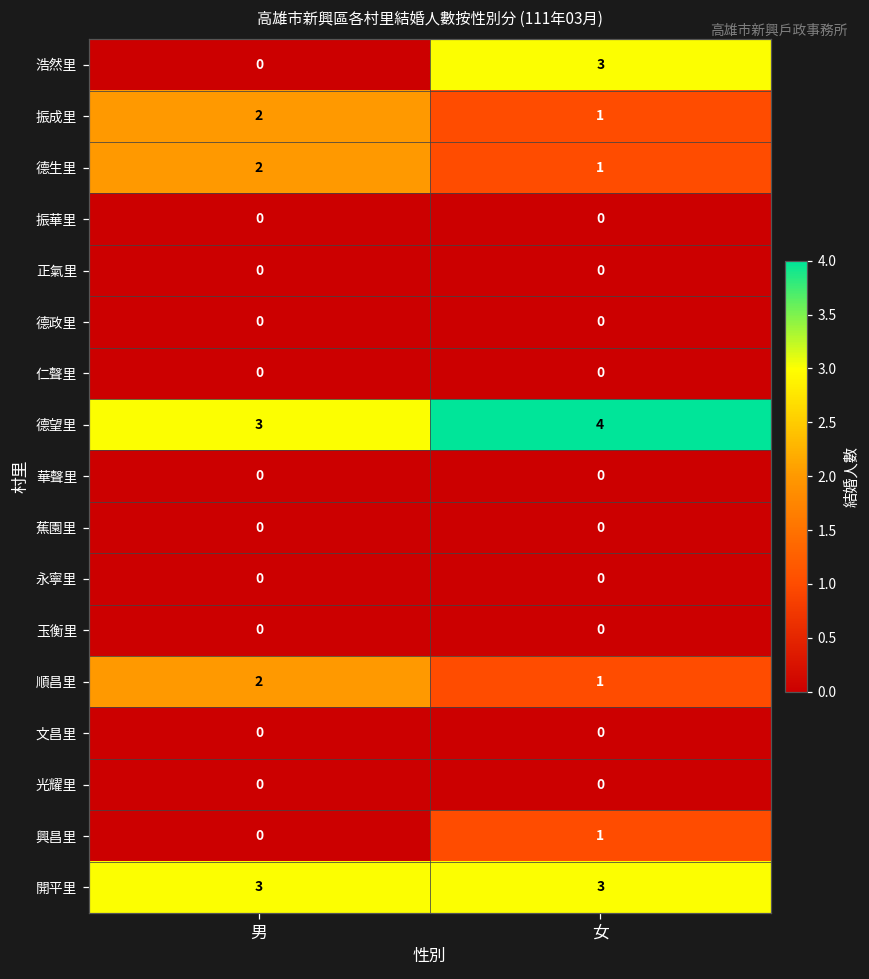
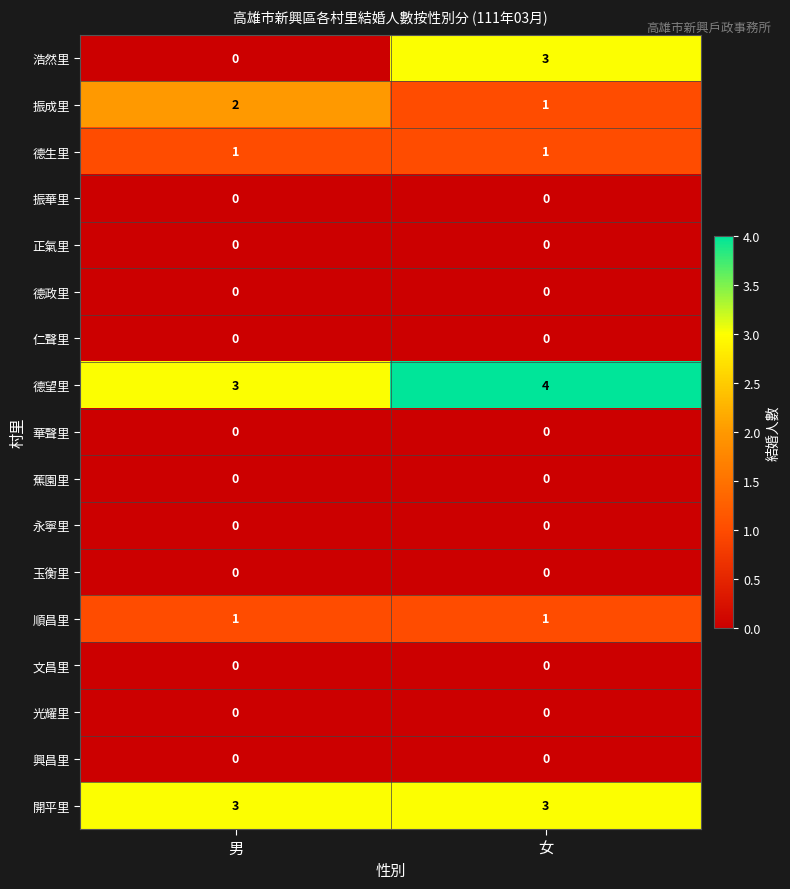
  {
    "浩然里": {
      "男": 0,
      "女": 3
    },
    "振成里": {
      "男": 2,
      "女": 1
    },
    "德生里": {
-     "男": 2,
+     "男": 1,
      "女": 1
    },
    "振華里": {
      "男": 0,
      "女": 0
    },
    "正氣里": {
      "男": 0,
      "女": 0
    },
    "德政里": {
      "男": 0,
      "女": 0
    },
    "仁聲里": {
      "男": 0,
      "女": 0
    },
    "德望里": {
      "男": 3,
      "女": 4
    },
    "華聲里": {
      "男": 0,
      "女": 0
    },
    "蕉園里": {
      "男": 0,
      "女": 0
    },
    "永寧里": {
      "男": 0,
      "女": 0
    },
    "玉衡里": {
      "男": 0,
      "女": 0
    },
    "順昌里": {
-     "男": 2,
+     "男": 1,
      "女": 1
    },
    "文昌里": {
      "男": 0,
      "女": 0
    },
    "光耀里": {
      "男": 0,
      "女": 0
    },
    "興昌里": {
      "男": 0,
-     "女": 1
+     "女": 0
    },
    "開平里": {
      "男": 3,
      "女": 3
    }
  }
